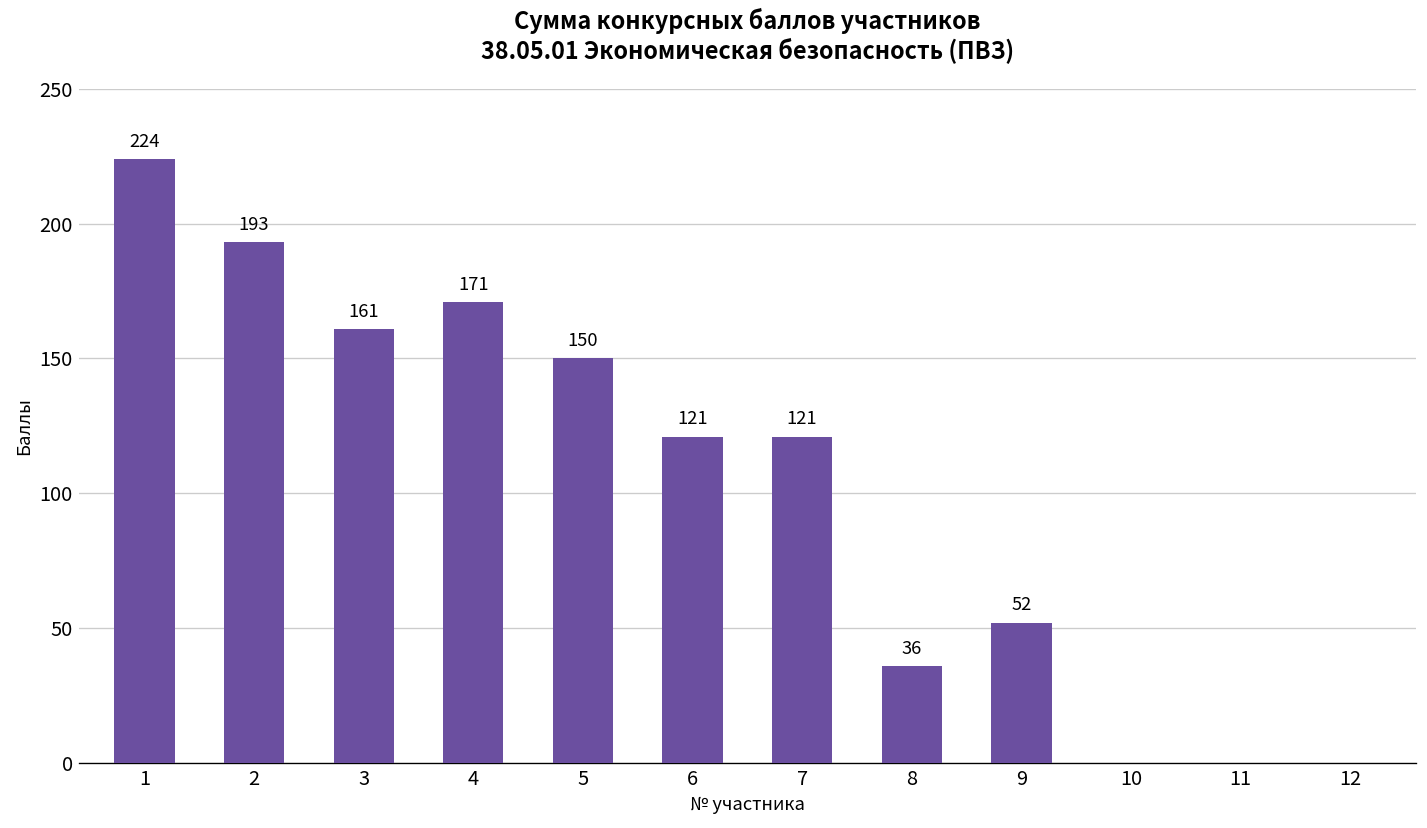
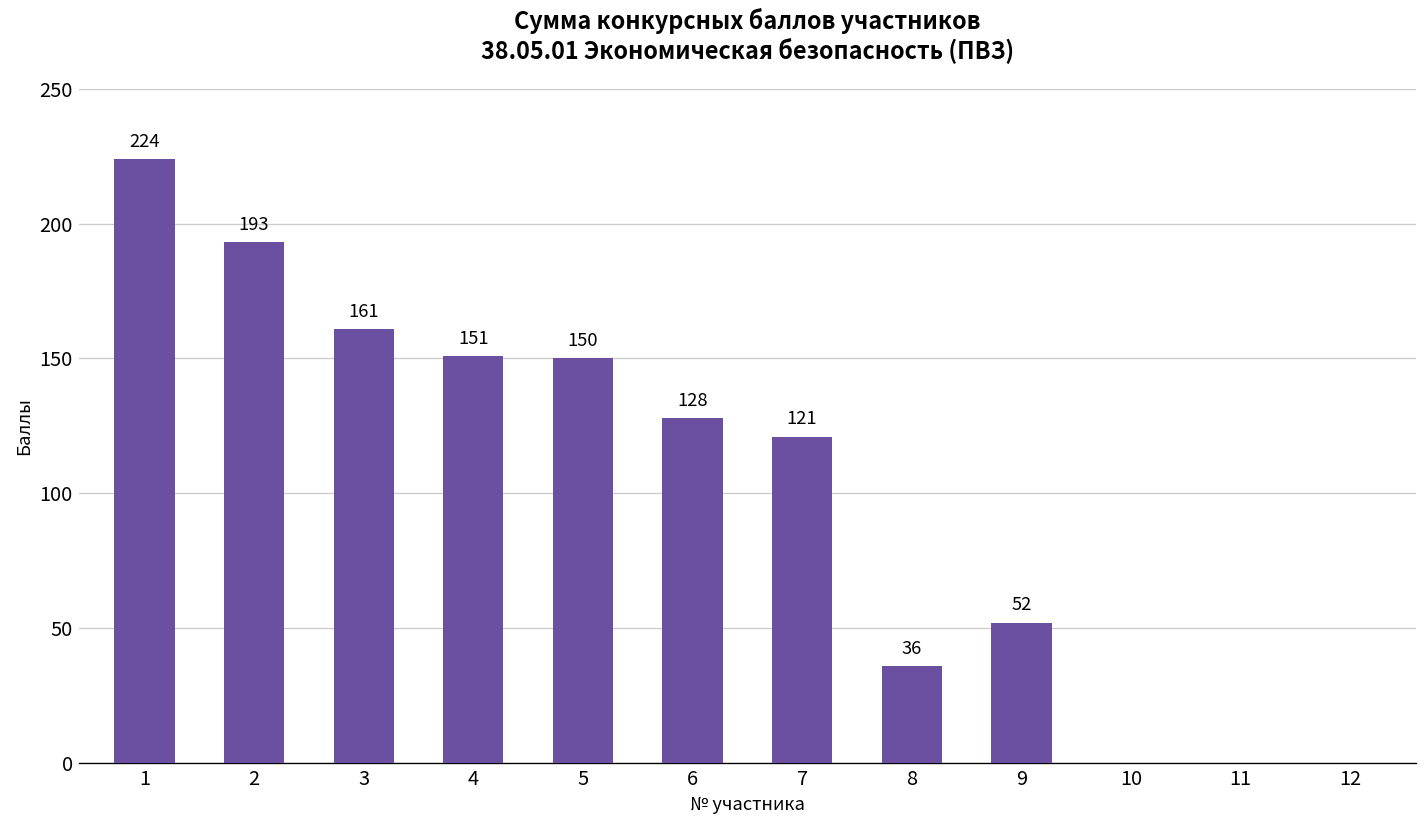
  {
    "1": 224,
    "2": 193,
    "3": 161,
-   "4": 171,
+   "4": 151,
    "5": 150,
-   "6": 121,
+   "6": 128,
    "7": 121,
    "8": 36,
    "9": 52
  }
